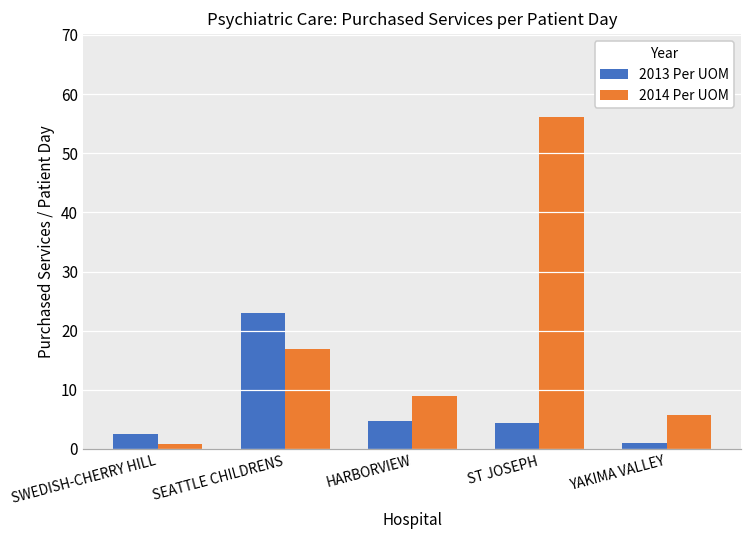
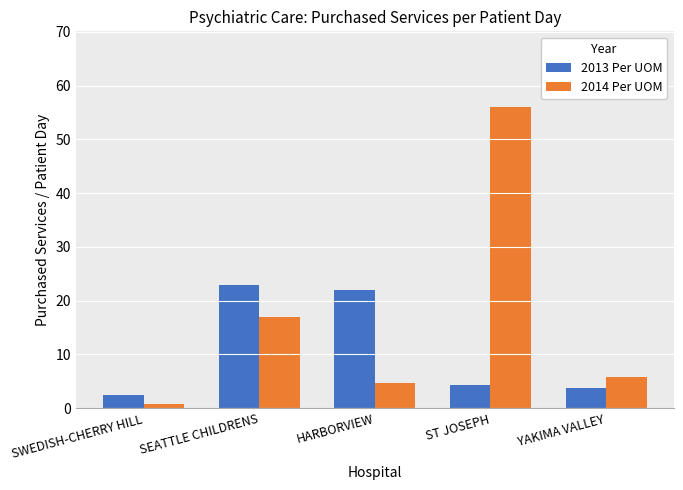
  {
    "2013 Per UOM": {
      "SWEDISH-CHERRY HILL": 2,
      "SEATTLE CHILDRENS": 23,
-     "HARBORVIEW": 5,
+     "HARBORVIEW": 22,
      "ST JOSEPH": 4,
-     "YAKIMA VALLEY": 1
+     "YAKIMA VALLEY": 4
    },
    "2014 Per UOM": {
      "SWEDISH-CHERRY HILL": 1,
      "SEATTLE CHILDRENS": 17,
-     "HARBORVIEW": 9,
+     "HARBORVIEW": 5,
      "ST JOSEPH": 56,
      "YAKIMA VALLEY": 6
    }
  }
